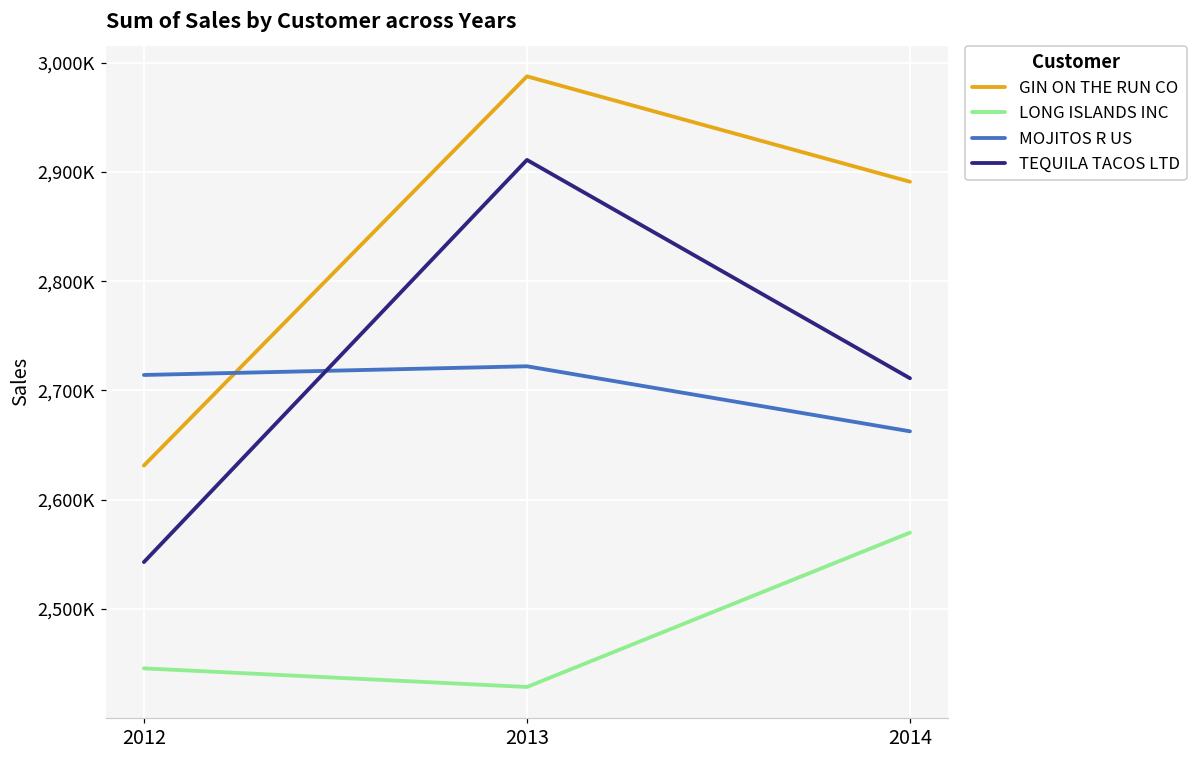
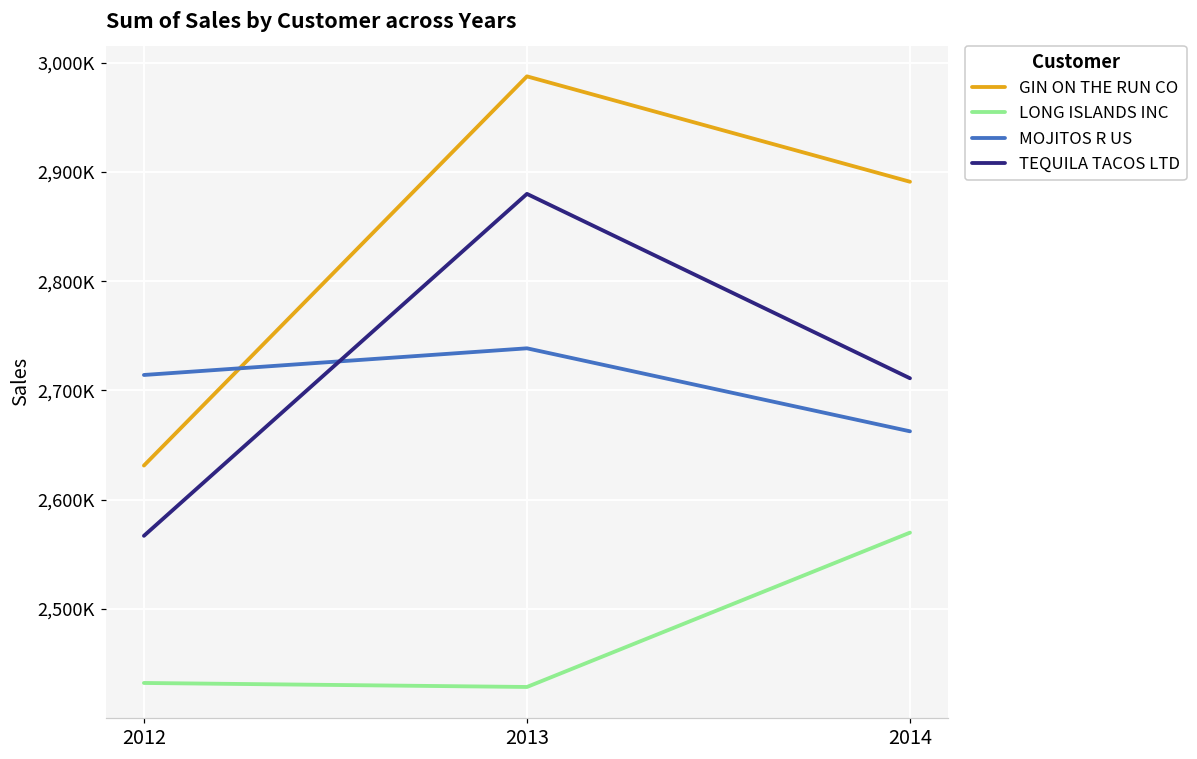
  {
    "GIN ON THE RUN CO": {
      "2012": "2,630,000",
      "2013": "2,990,000",
      "2014": "2,890,000"
    },
    "LONG ISLANDS INC": {
-     "2012": "2,450,000",
+     "2012": "2,430,000",
      "2013": "2,430,000",
      "2014": "2,570,000"
    },
    "MOJITOS R US": {
      "2012": "2,710,000",
-     "2013": "2,720,000",
+     "2013": "2,740,000",
      "2014": "2,660,000"
    },
    "TEQUILA TACOS LTD": {
-     "2012": "2,540,000",
-     "2013": "2,910,000",
+     "2012": "2,570,000",
+     "2013": "2,880,000",
      "2014": "2,710,000"
    }
  }
